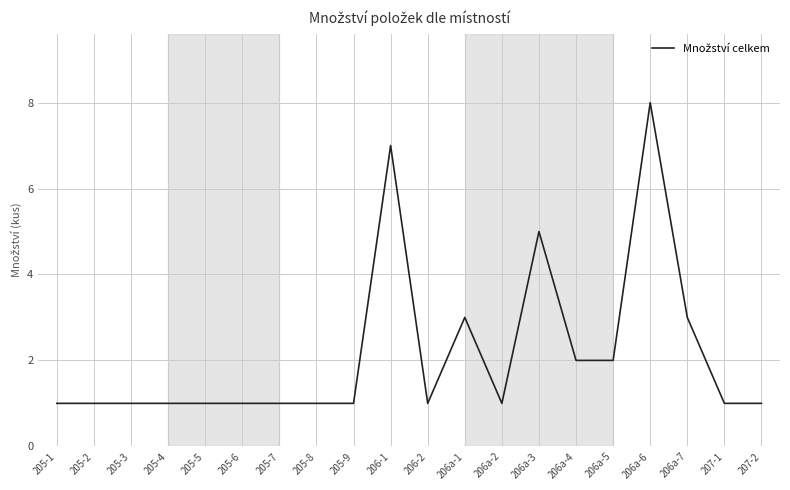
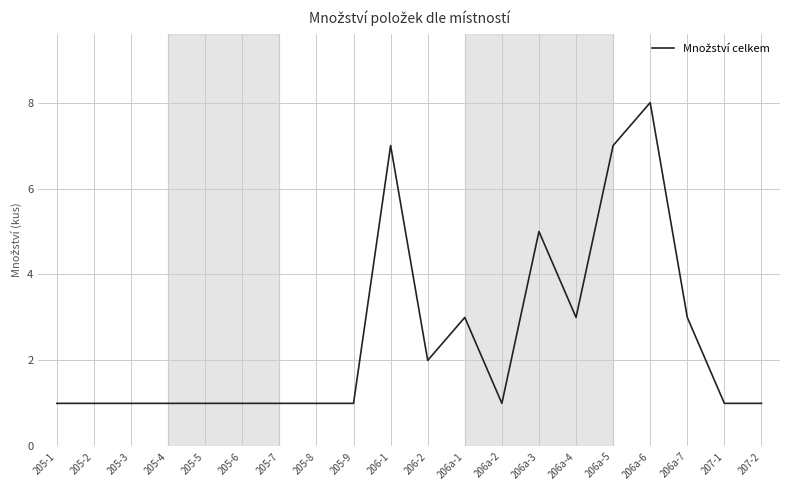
  {
    "205-1": 1,
    "205-2": 1,
    "205-3": 1,
    "205-4": 1,
    "205-5": 1,
    "205-6": 1,
    "205-7": 1,
    "205-8": 1,
    "205-9": 1,
    "206-1": 7,
-   "206-2": 1,
+   "206-2": 2,
    "206a-1": 3,
    "206a-2": 1,
    "206a-3": 5,
-   "206a-4": 2,
-   "206a-5": 2,
+   "206a-4": 3,
+   "206a-5": 7,
    "206a-6": 8,
    "206a-7": 3,
    "207-1": 1,
    "207-2": 1
  }
